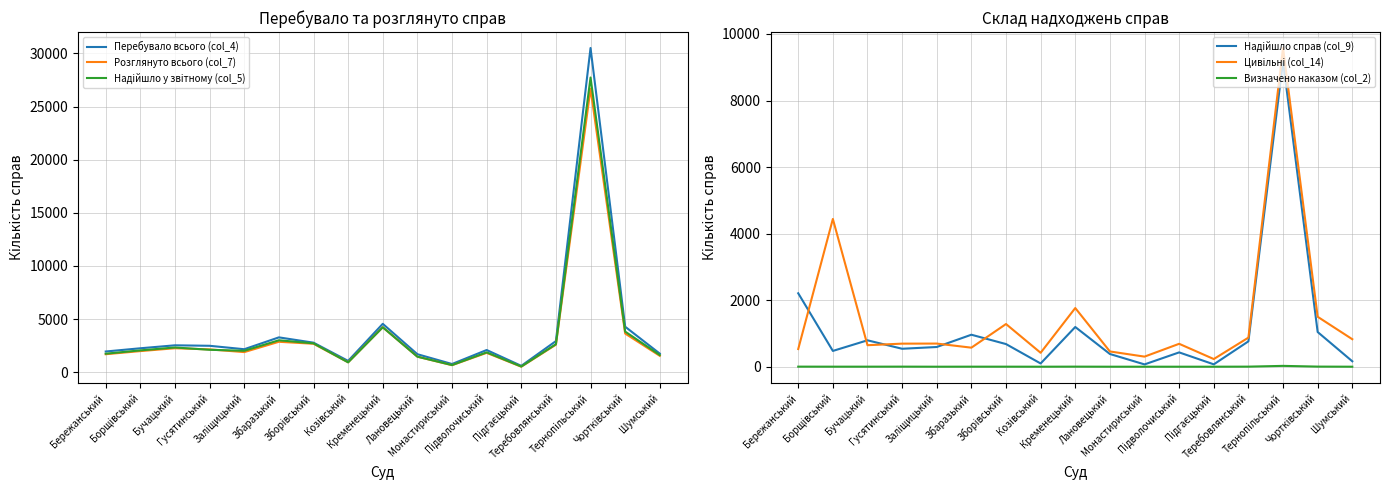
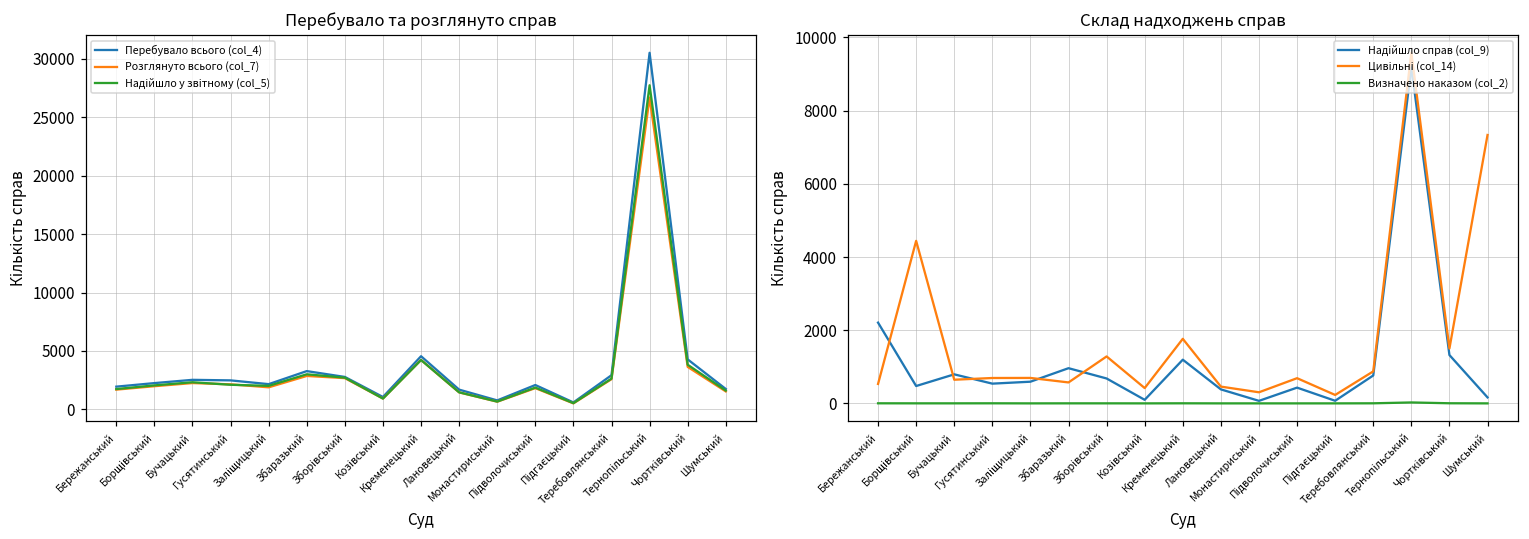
  {
    "Перебувало та розглянуто справ": {
      "Перебувало всього (col_4)": {
        "Гусятинський": 2500,
        "Збаразький": 3300,
        "Кременецький": 4600,
        "Теребовлянський": 2900,
        "Тернопільський": 30500,
        "Чортківський": 4300
      },
      "Розглянуто всього (col_7)": {
        "Тернопільський": 26700
      },
      "Надійшло у звітному (col_5)": {
        "Тернопільський": 27700
      }
    },
    "Склад надходжень справ": {
      "Надійшло справ (col_9)": {
        "Бережанський": 2200,
        "Борщівський": 500,
        "Бучацький": 800,
        "Гусятинський": 500,
        "Заліщицький": 600,
        "Збаразький": 1000,
        "Зборівський": 700,
        "Козівський": 100,
        "Кременецький": 1200,
        "Підволочиський": 400,
        "Теребовлянський": 800,
-       "Чортківський": 1000,
+       "Чортківський": 1300,
        "Шумський": 200
      },
      "Цивільні (col_14)": {
        "Бережанський": 500,
        "Борщівський": 4400,
        "Бучацький": 600,
        "Гусятинський": 700,
        "Заліщицький": 700,
        "Збаразький": 600,
        "Зборівський": 1300,
        "Козівський": 400,
        "Кременецький": 1800,
        "Монастириський": 300,
        "Підволочиський": 700,
        "Підгаєцький": 200,
        "Теребовлянський": 900,
        "Чортківський": 1500,
-       "Шумський": 800
+       "Шумський": 7300
      },
      "Визначено наказом (col_2)": {
        "Бережанський": 0,
        "Борщівський": 0,
        "Бучацький": 0,
        "Гусятинський": 0,
        "Заліщицький": 0,
        "Збаразький": 0,
        "Зборівський": 0,
        "Козівський": 0,
        "Кременецький": 0,
        "Лановецький": 0,
        "Підволочиський": 0,
        "Теребовлянський": 0,
        "Тернопільський": 0,
        "Чортківський": 0,
        "Шумський": 0
      }
    }
  }
